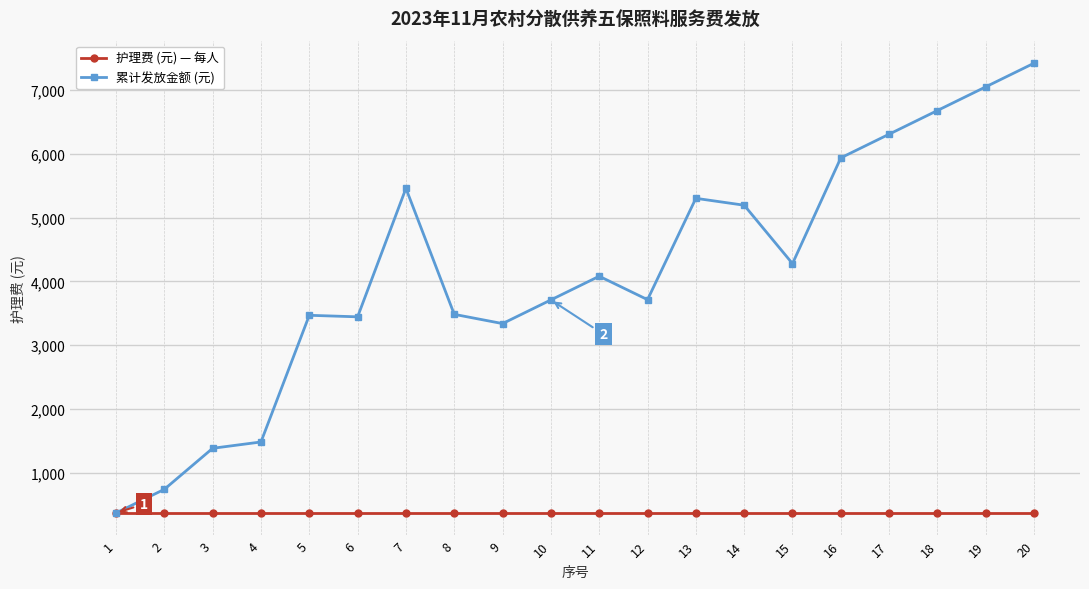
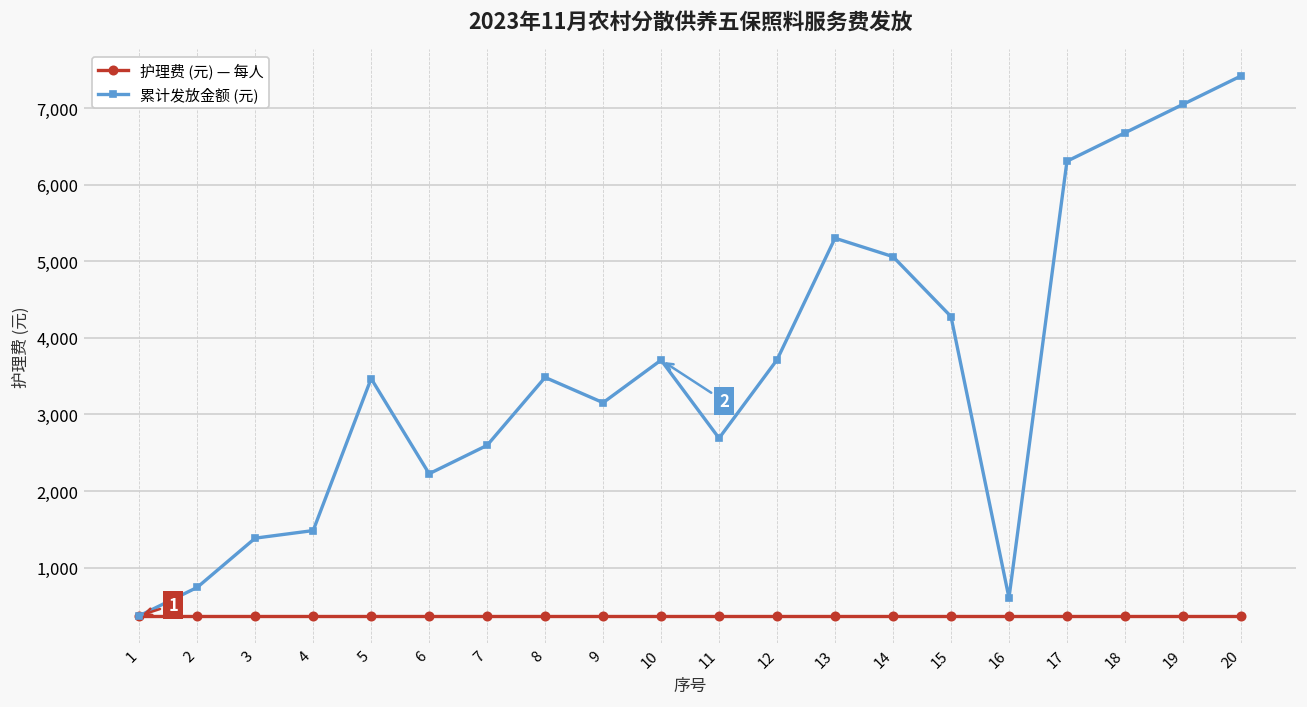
  {
    "护理费 (元) — 每人": {
      "2": "400",
      "3": "400",
      "4": "400",
      "5": "400",
      "6": "400",
      "7": "400",
      "8": "400",
      "9": "400",
      "10": "400",
      "11": "400",
      "12": "400",
      "13": "400",
      "14": "400",
      "15": "400",
      "16": "400",
      "17": "400",
      "18": "400",
      "19": "400",
      "20": "400"
    },
    "累计发放金额 (元)": {
      "2": "700",
      "3": "1,400",
      "4": "1,500",
      "5": "3,500",
-     "6": "3,400",
-     "7": "5,500",
+     "6": "2,200",
+     "7": "2,600",
      "8": "3,500",
-     "9": "3,300",
+     "9": "3,200",
      "10": "3,700",
-     "11": "4,100",
+     "11": "2,700",
      "12": "3,700",
      "13": "5,300",
-     "14": "5,200",
+     "14": "5,100",
      "15": "4,300",
-     "16": "5,900",
+     "16": "600",
      "17": "6,300",
      "18": "6,700",
      "19": "7,000",
      "20": "7,400"
    }
  }
